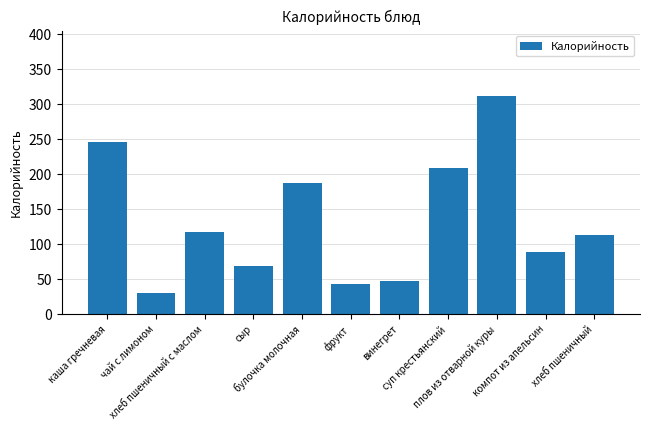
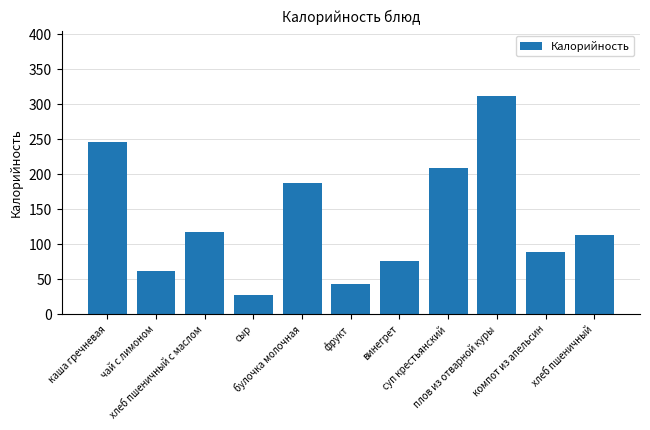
  {
    "каша гречневая": 250,
-   "чай с лимоном": 30,
+   "чай с лимоном": 60,
    "хлеб пшеничный с маслом": 120,
-   "сыр": 70,
+   "сыр": 30,
    "булочка молочная": 190,
    "фрукт": 40,
-   "винегрет": 50,
+   "винегрет": 80,
    "суп крестьянский": 210,
    "плов из отварной куры": 310,
    "компот из апельсин": 90,
    "хлеб пшеничный": 110
  }
